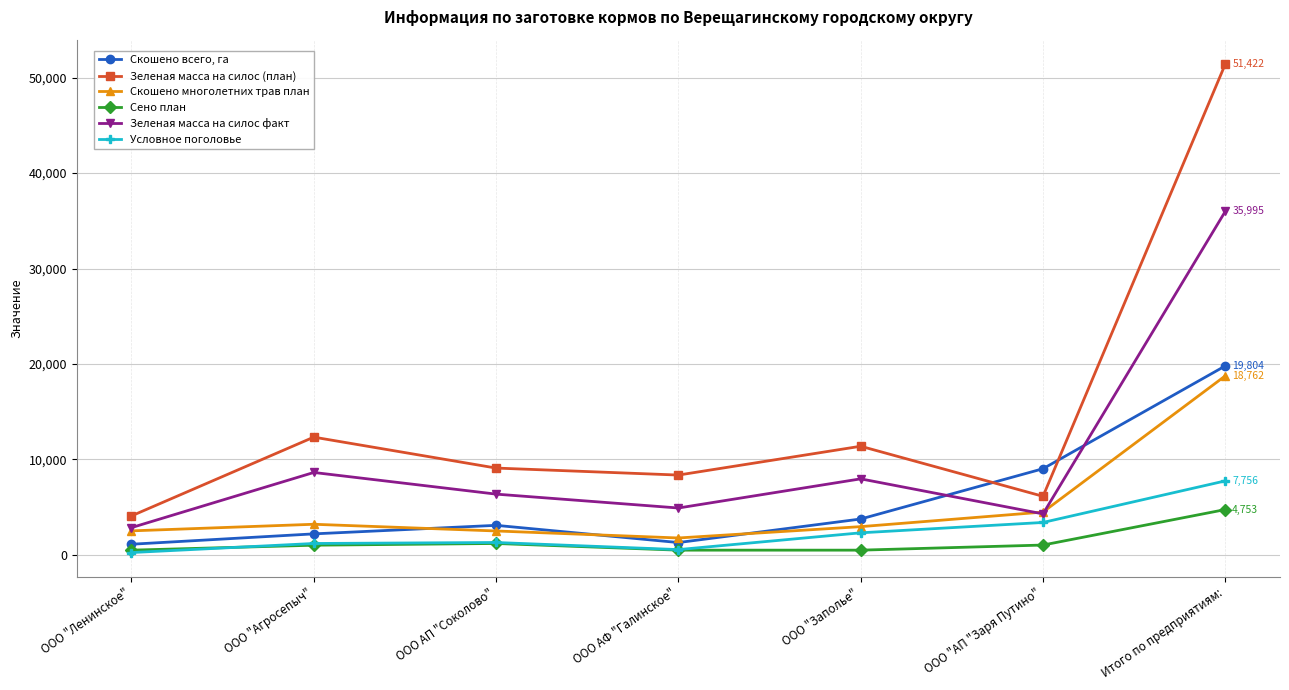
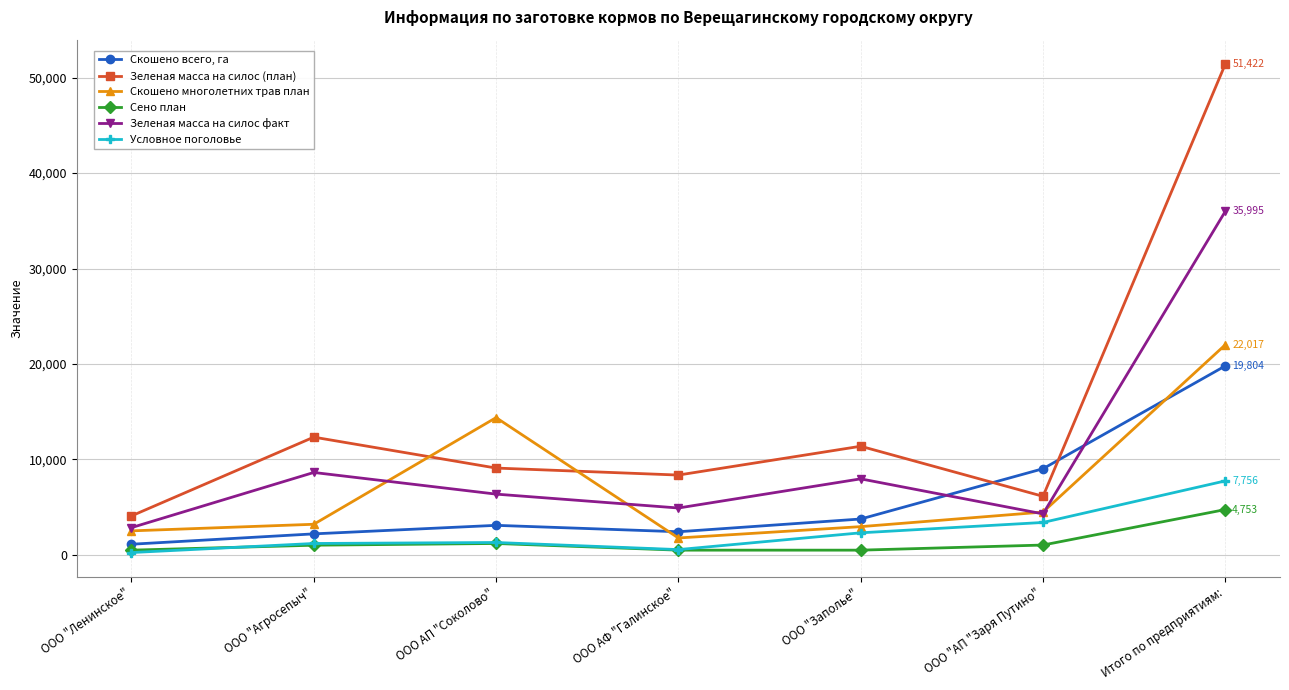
  {
    "Скошено всего, га": {
      "ООО \"Ленинское\"": "1,000",
      "ООО \"Агросепыч\"": "2,000",
      "ООО АП \"Соколово\"": "3,000",
-     "ООО АФ \"Галинское\"": "1,000",
+     "ООО АФ \"Галинское\"": "2,000",
      "ООО \"Заполье\"": "4,000",
      "ООО \"АП \"Заря Путино\"": "9,000"
    },
    "Зеленая масса на силос (план)": {
      "Итого по предприятиям:": "51,422"
    },
    "Скошено многолетних трав план": {
-     "ООО АП \"Соколово\"": "3,000",
-     "Итого по предприятиям:": "18,762"
+     "ООО АП \"Соколово\"": "14,000",
+     "Итого по предприятиям:": "22,017"
    },
    "Сено план": {
      "Итого по предприятиям:": "4,753"
    },
    "Зеленая масса на силос факт": {
      "Итого по предприятиям:": "35,995"
    },
    "Условное поголовье": {
      "Итого по предприятиям:": "7,756"
    }
  }
